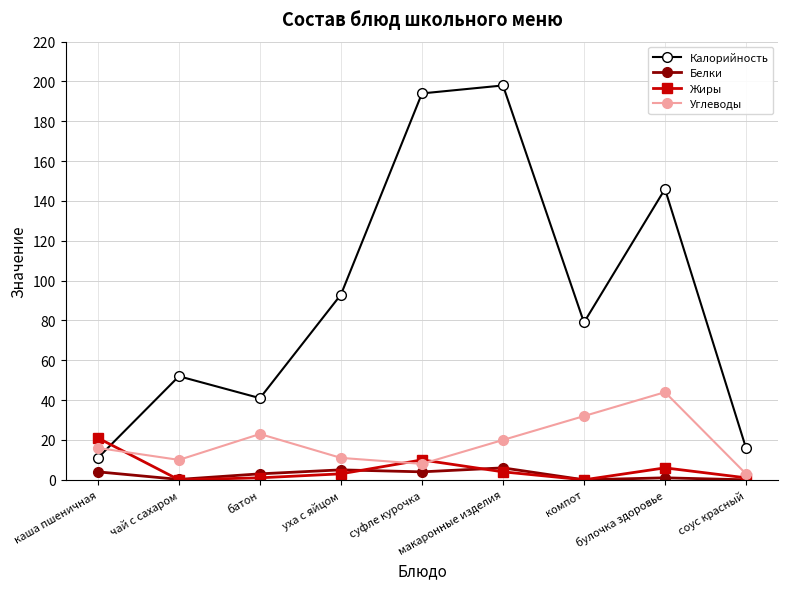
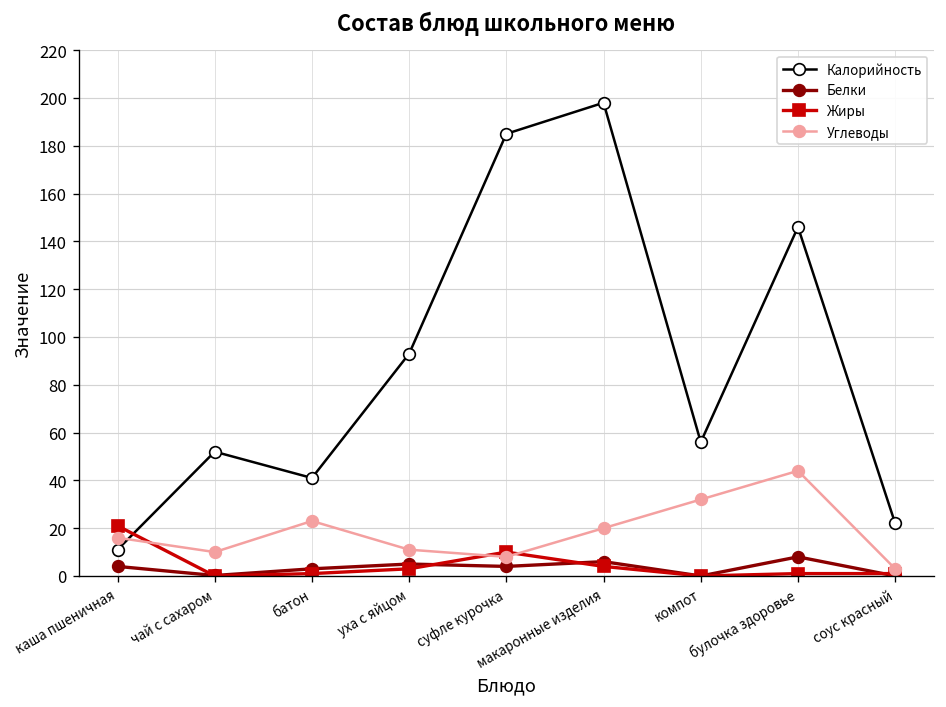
  {
    "Калорийность": {
      "каша пшеничная": 11,
      "чай с сахаром": 52,
      "батон": 41,
      "уха с яйцом": 93,
-     "суфле курочка": 194,
+     "суфле курочка": 185,
      "макаронные изделия": 198,
-     "компот": 79,
+     "компот": 56,
      "булочка здоровье": 146,
-     "соус красный": 16
+     "соус красный": 22
    },
    "Белки": {
      "каша пшеничная": 4,
      "батон": 3,
      "уха с яйцом": 5,
      "суфле курочка": 4,
      "макаронные изделия": 6,
-     "булочка здоровье": 1
+     "булочка здоровье": 8
    },
    "Жиры": {
      "каша пшеничная": 21,
      "батон": 1,
      "уха с яйцом": 3,
      "суфле курочка": 10,
      "макаронные изделия": 4,
-     "булочка здоровье": 6
+     "булочка здоровье": 1
    },
    "Углеводы": {
      "каша пшеничная": 16,
      "чай с сахаром": 10,
      "батон": 23,
      "уха с яйцом": 11,
      "суфле курочка": 8,
      "макаронные изделия": 20,
      "компот": 32,
      "булочка здоровье": 44,
      "соус красный": 3
    }
  }
